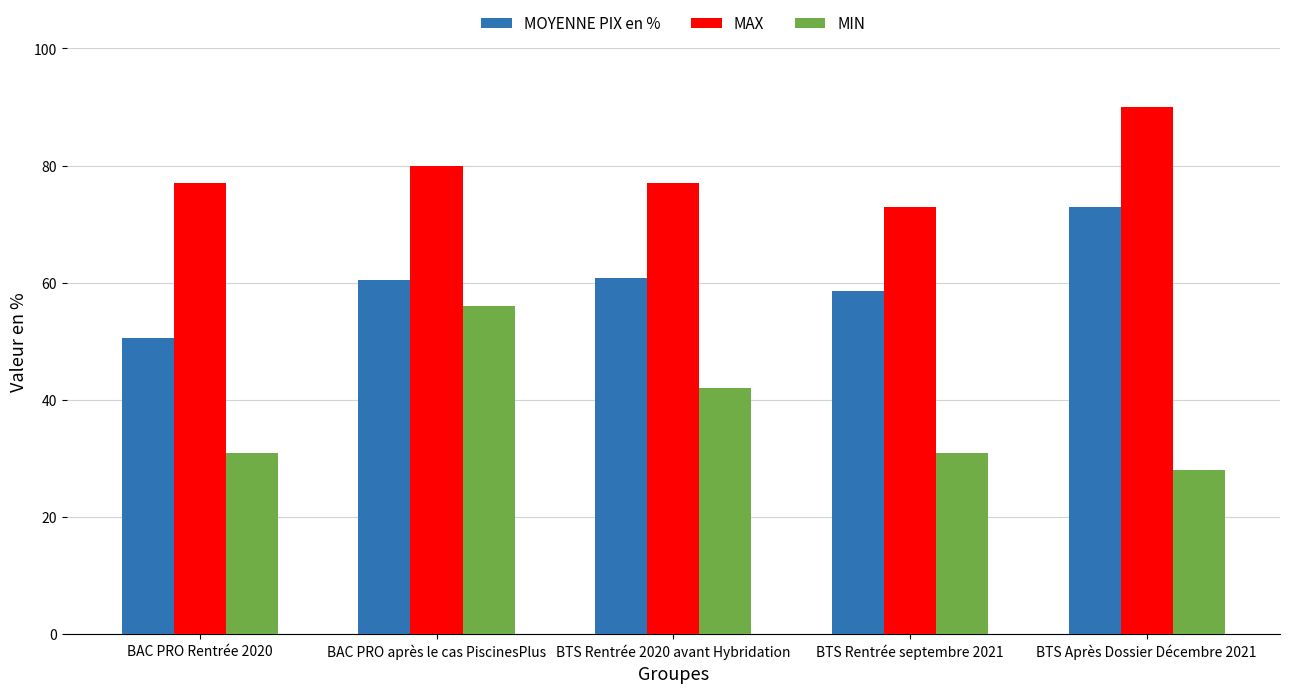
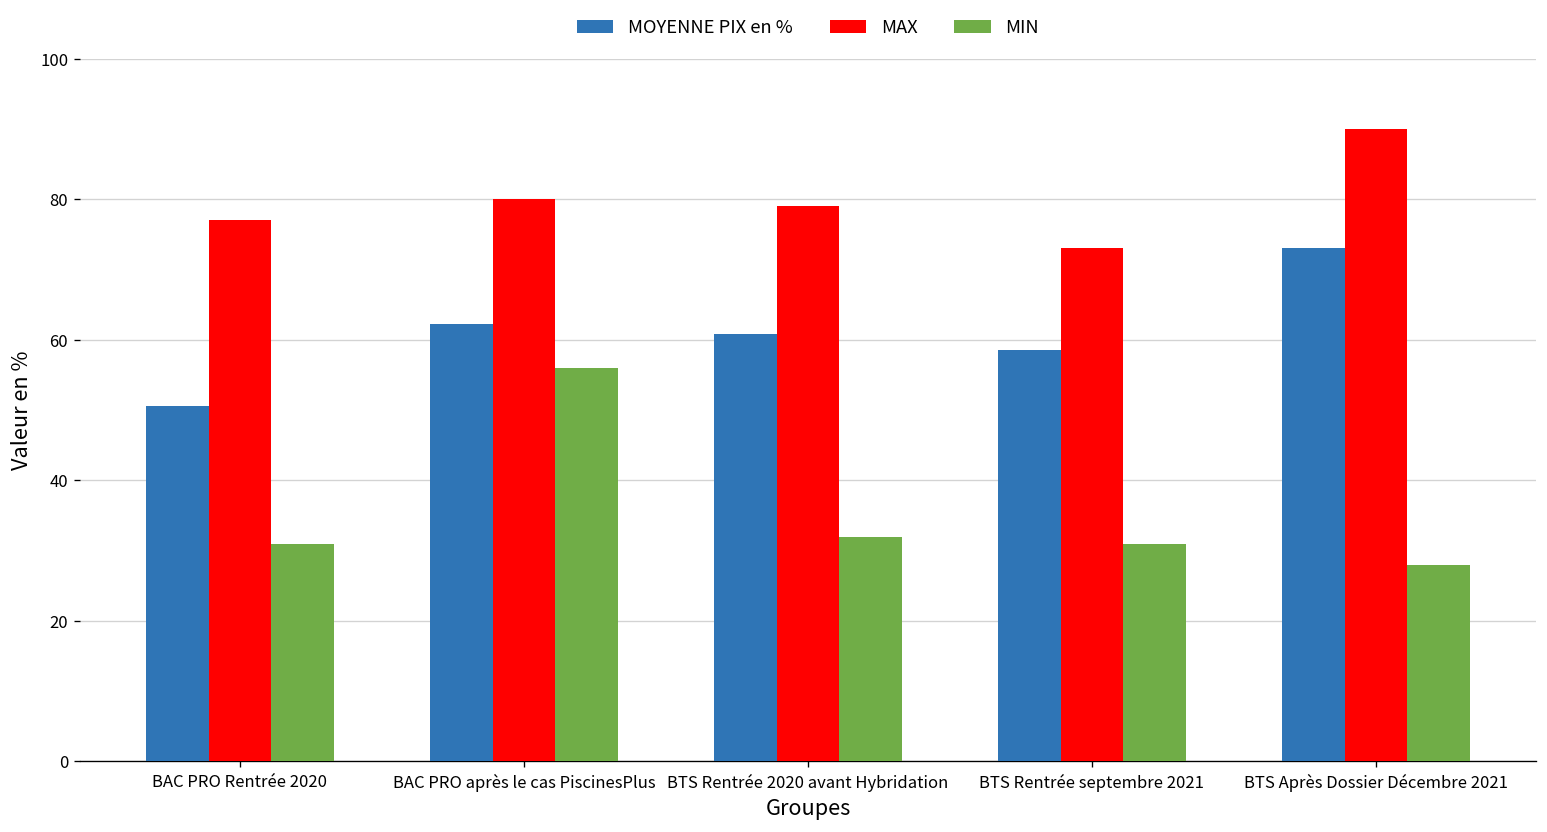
  {
    "MOYENNE PIX en %": {
      "BAC PRO Rentrée 2020": 51,
-     "BAC PRO après le cas PiscinesPlus": 61,
+     "BAC PRO après le cas PiscinesPlus": 62,
      "BTS Rentrée 2020 avant Hybridation": 61,
      "BTS Rentrée septembre 2021": 59,
      "BTS Après Dossier Décembre 2021": 73
    },
    "MAX": {
      "BAC PRO Rentrée 2020": 77,
      "BAC PRO après le cas PiscinesPlus": 80,
-     "BTS Rentrée 2020 avant Hybridation": 77,
+     "BTS Rentrée 2020 avant Hybridation": 79,
      "BTS Rentrée septembre 2021": 73,
      "BTS Après Dossier Décembre 2021": 90
    },
    "MIN": {
      "BAC PRO Rentrée 2020": 31,
      "BAC PRO après le cas PiscinesPlus": 56,
-     "BTS Rentrée 2020 avant Hybridation": 42,
+     "BTS Rentrée 2020 avant Hybridation": 32,
      "BTS Rentrée septembre 2021": 31,
      "BTS Après Dossier Décembre 2021": 28
    }
  }
